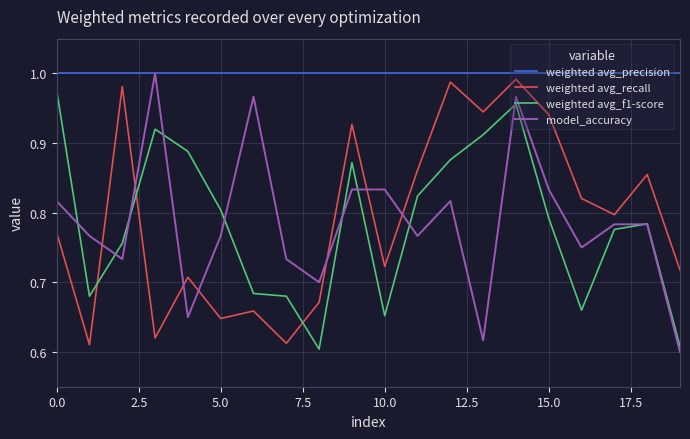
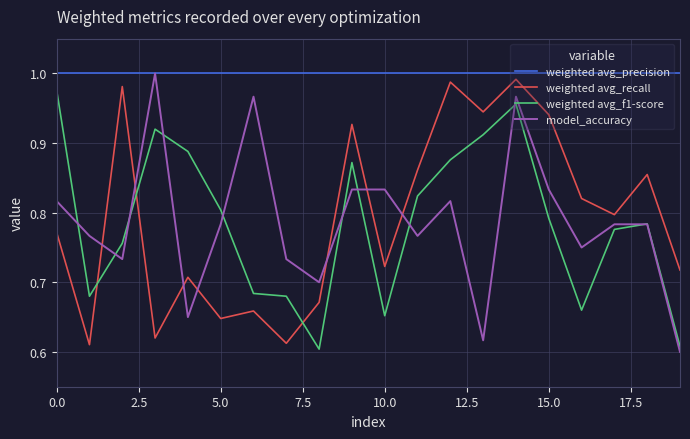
  {
    "weighted avg_precision": {
      "0.0": 1.00,
      "5.0": 1.00,
      "10.0": 1.00
    },
    "weighted avg_recall": {
      "0.0": 0.77,
      "5.0": 0.65,
      "10.0": 0.72
    },
    "weighted avg_f1-score": {
      "0.0": 0.98,
      "5.0": 0.80,
      "10.0": 0.65,
      "15.0": 0.79
    },
    "model_accuracy": {
      "0.0": 0.82,
-     "5.0": 0.77,
+     "5.0": 0.78,
      "10.0": 0.83,
      "15.0": 0.83
    }
  }
